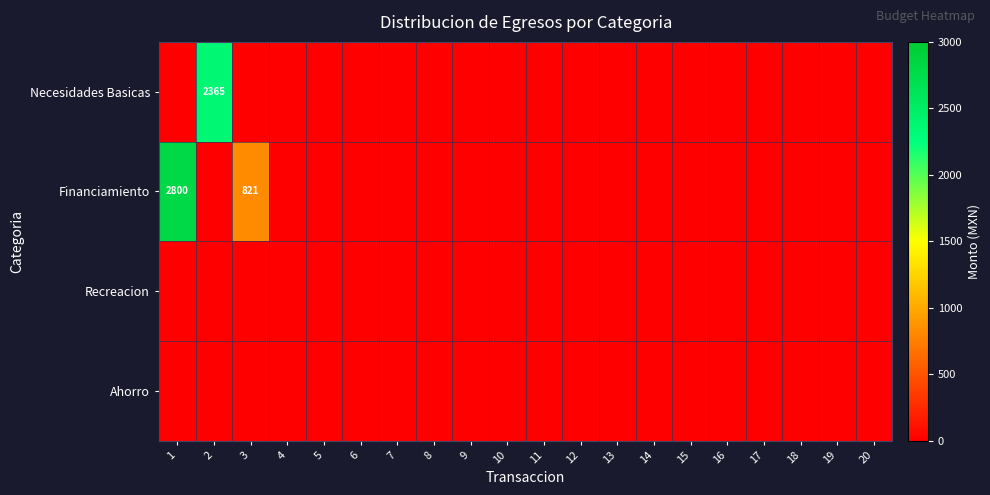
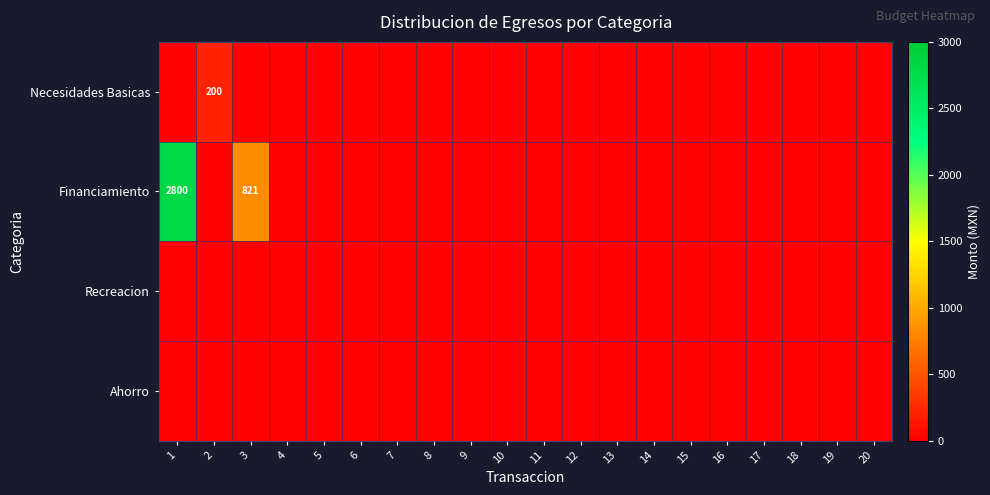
  {
    "Necesidades Basicas": {
-     "2": 2365
+     "2": 200
    },
    "Financiamiento": {
      "1": 2800,
      "3": 821
    }
  }
